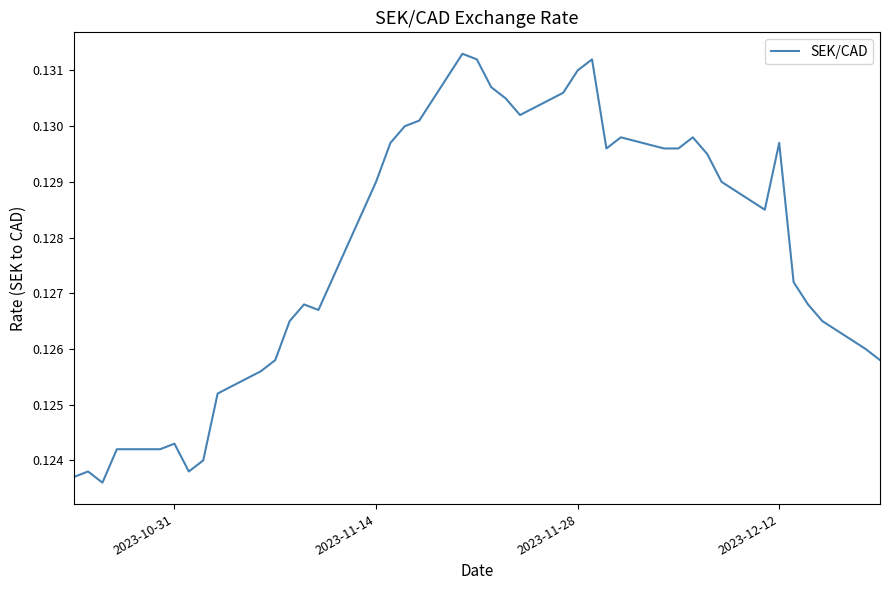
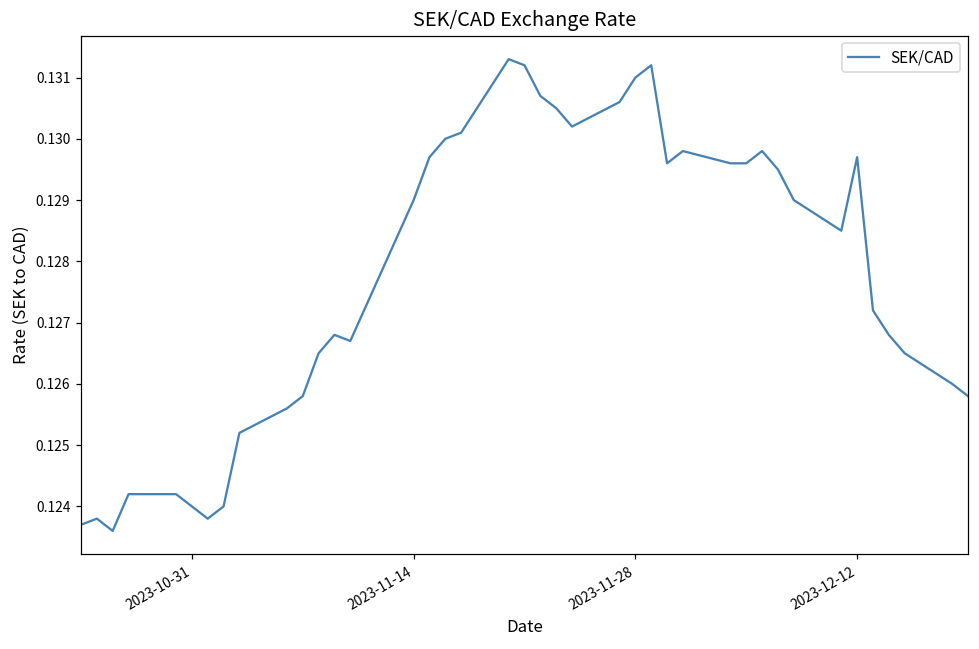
  {
-   "2023-10-31": 0.1243,
+   "2023-10-31": 0.1240,
    "2023-11-14": 0.1290,
    "2023-11-28": 0.1310,
    "2023-12-12": 0.1297
  }
